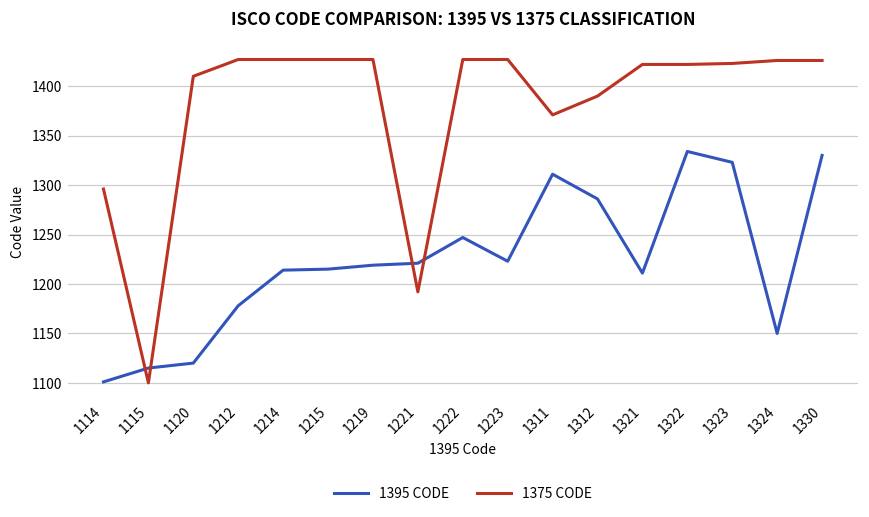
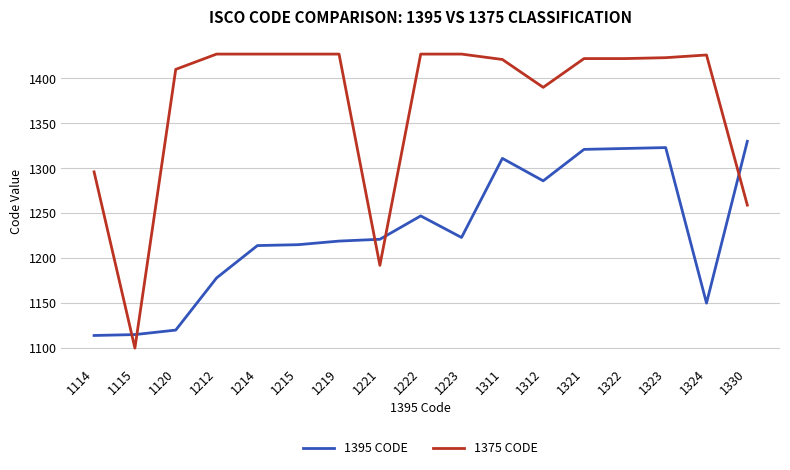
  {
    "1395 CODE": {
-     "1114": 1100,
+     "1114": 1110,
      "1115": 1120,
      "1120": 1120,
      "1212": 1180,
      "1214": 1210,
      "1215": 1220,
      "1219": 1220,
      "1221": 1220,
      "1222": 1250,
      "1223": 1220,
      "1311": 1310,
      "1312": 1290,
-     "1321": 1210,
-     "1322": 1330,
+     "1321": 1320,
+     "1322": 1320,
      "1323": 1320,
      "1324": 1150,
      "1330": 1330
    },
    "1375 CODE": {
      "1114": 1300,
      "1115": 1100,
      "1120": 1410,
      "1212": 1430,
      "1214": 1430,
      "1215": 1430,
      "1219": 1430,
      "1221": 1190,
      "1222": 1430,
      "1223": 1430,
-     "1311": 1370,
+     "1311": 1420,
      "1312": 1390,
      "1321": 1420,
      "1322": 1420,
      "1323": 1420,
      "1324": 1430,
-     "1330": 1430
+     "1330": 1260
    }
  }
